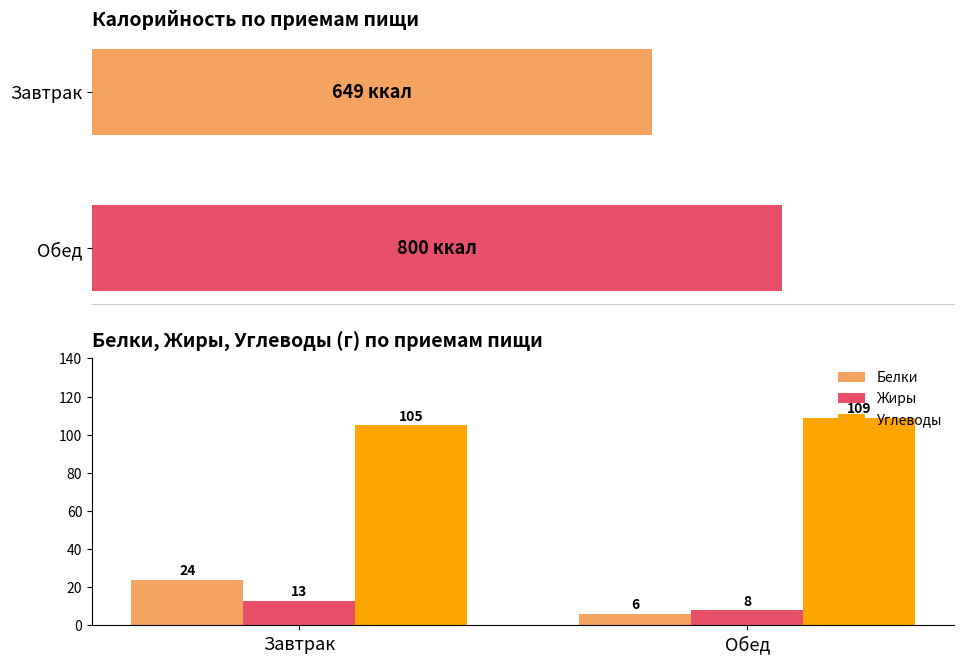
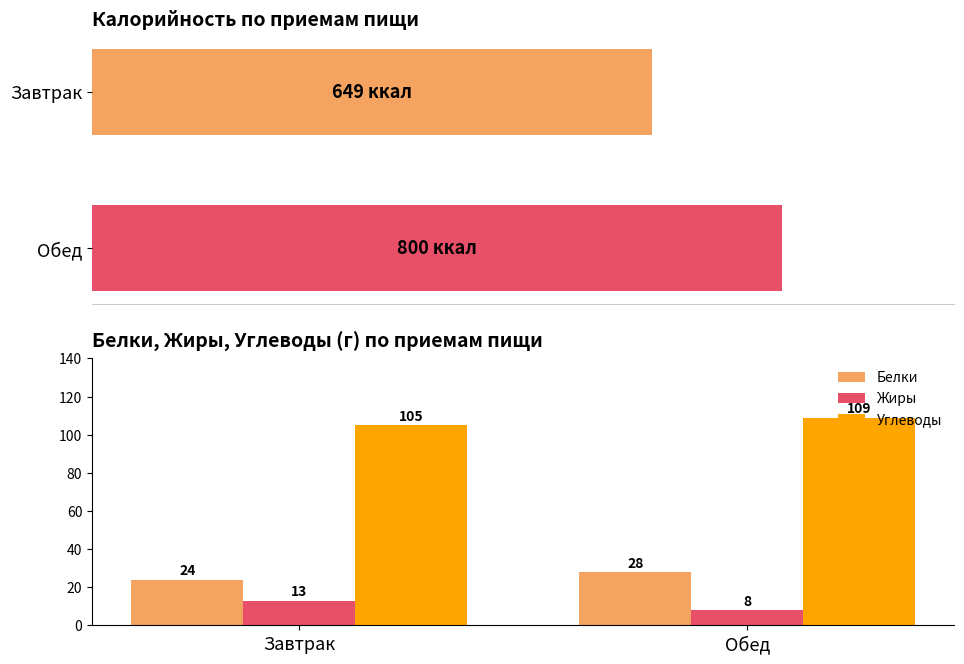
  {
    "Калорийность по приемам пищи": {
      "Завтрак": 649,
      "Обед": 800
    },
    "Белки, Жиры, Углеводы (г) по приемам пищи": {
      "Белки": {
        "Завтрак": 24,
-       "Обед": 6
+       "Обед": 28
      },
      "Жиры": {
        "Завтрак": 13,
        "Обед": 8
      },
      "Углеводы": {
        "Завтрак": 105,
        "Обед": 109
      }
    }
  }
